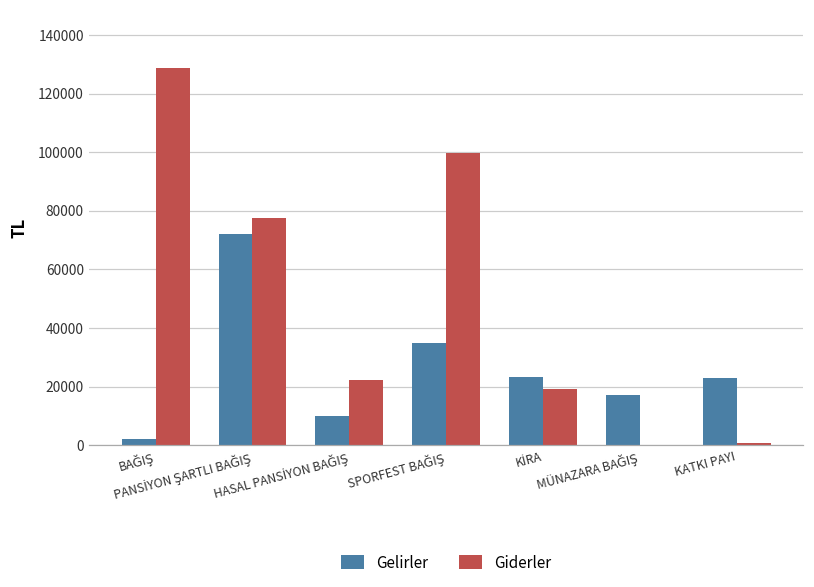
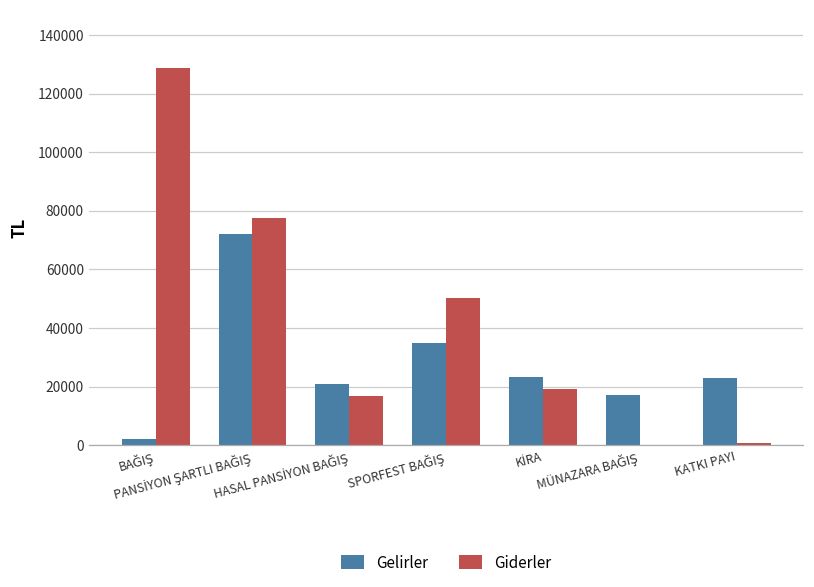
  {
    "Gelirler": {
      "BAĞIŞ": 2000,
      "PANSİYON ŞARTLI BAĞIŞ": 72000,
-     "HASAL PANSİYON BAĞIŞ": 10000,
+     "HASAL PANSİYON BAĞIŞ": 21000,
      "SPORFEST BAĞIŞ": 35000,
      "KİRA": 23000,
      "MÜNAZARA BAĞIŞ": 17000,
      "KATKI PAYI": 23000
    },
    "Giderler": {
      "BAĞIŞ": 129000,
      "PANSİYON ŞARTLI BAĞIŞ": 77000,
-     "HASAL PANSİYON BAĞIŞ": 22000,
-     "SPORFEST BAĞIŞ": 100000,
+     "HASAL PANSİYON BAĞIŞ": 17000,
+     "SPORFEST BAĞIŞ": 50000,
      "KİRA": 19000
    }
  }
